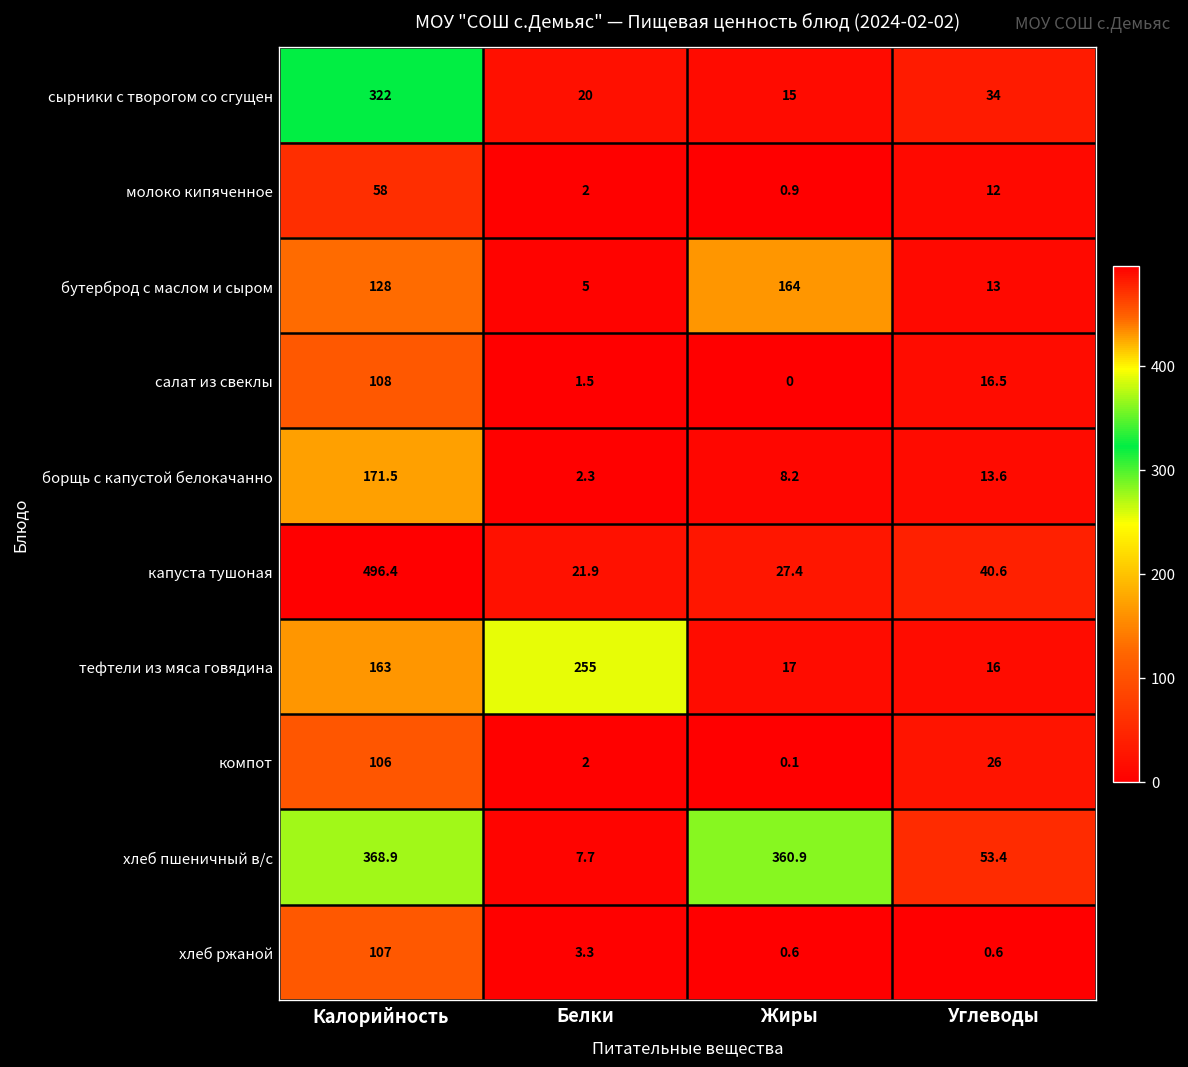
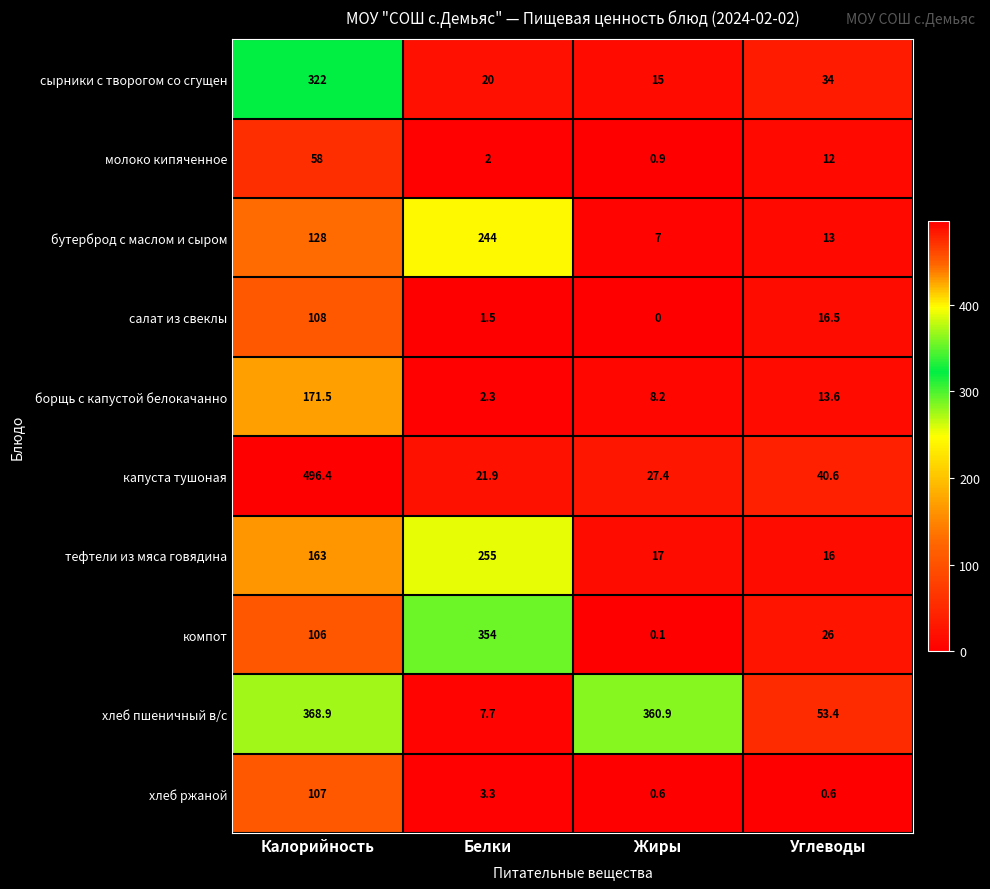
  {
    "сырники с творогом со сгущен": {
      "Калорийность": 322,
      "Белки": 20,
      "Жиры": 15,
      "Углеводы": 34
    },
    "молоко кипяченное": {
      "Калорийность": 58,
      "Белки": 2,
      "Жиры": 0.9,
      "Углеводы": 12
    },
    "бутерброд с маслом и сыром": {
      "Калорийность": 128,
-     "Белки": 5,
-     "Жиры": 164,
+     "Белки": 244,
+     "Жиры": 7,
      "Углеводы": 13
    },
    "салат из свеклы": {
      "Калорийность": 108,
      "Белки": 1.5,
      "Жиры": 0,
      "Углеводы": 16.5
    },
    "борщь с капустой белокачанно": {
      "Калорийность": 171.5,
      "Белки": 2.3,
      "Жиры": 8.2,
      "Углеводы": 13.6
    },
    "капуста тушоная": {
      "Калорийность": 496.4,
      "Белки": 21.9,
      "Жиры": 27.4,
      "Углеводы": 40.6
    },
    "тефтели из мяса говядина": {
      "Калорийность": 163,
      "Белки": 255,
      "Жиры": 17,
      "Углеводы": 16
    },
    "компот": {
      "Калорийность": 106,
-     "Белки": 2,
+     "Белки": 354,
      "Жиры": 0.1,
      "Углеводы": 26
    },
    "хлеб пшеничный в/с": {
      "Калорийность": 368.9,
      "Белки": 7.7,
      "Жиры": 360.9,
      "Углеводы": 53.4
    },
    "хлеб ржаной": {
      "Калорийность": 107,
      "Белки": 3.3,
      "Жиры": 0.6,
      "Углеводы": 0.6
    }
  }
